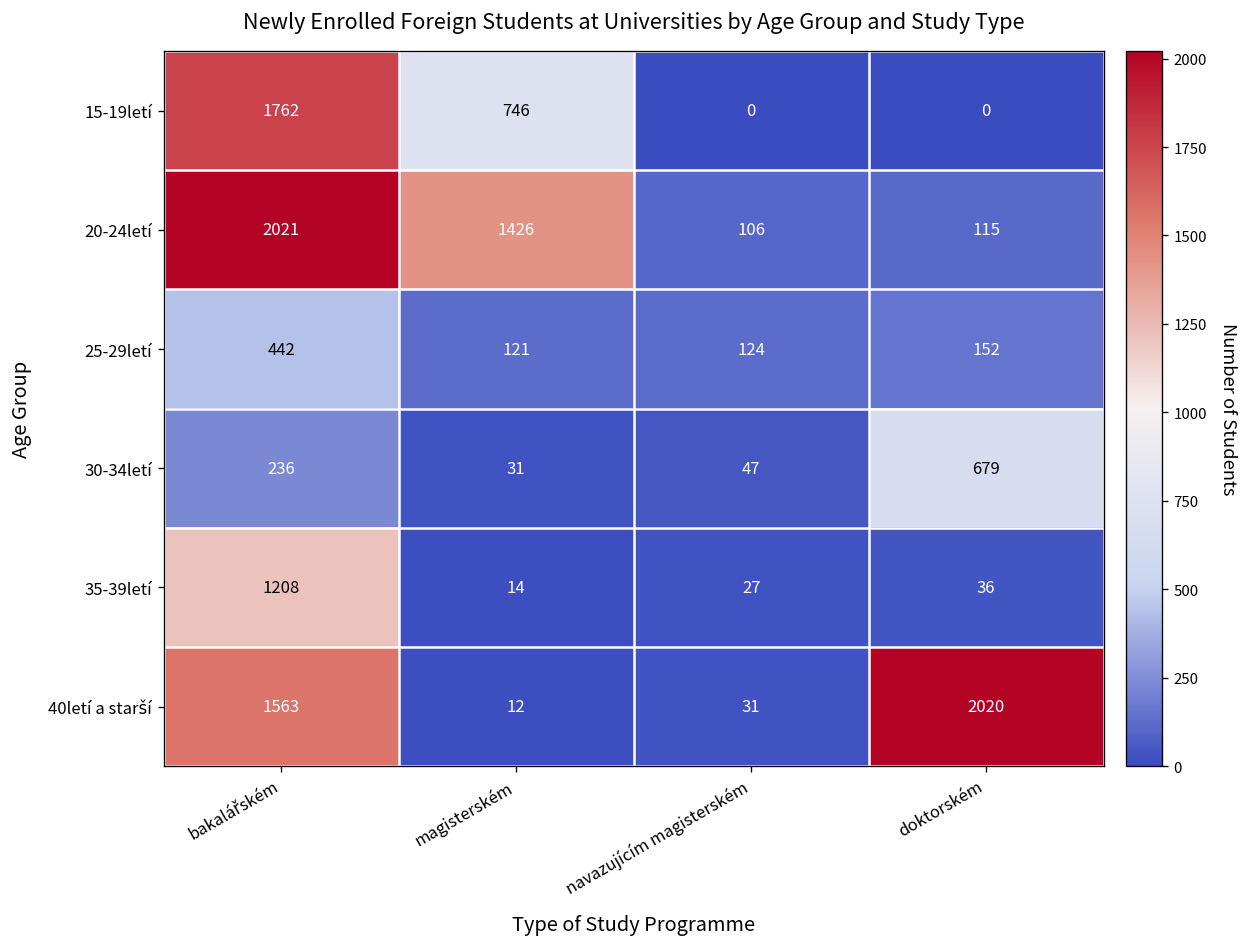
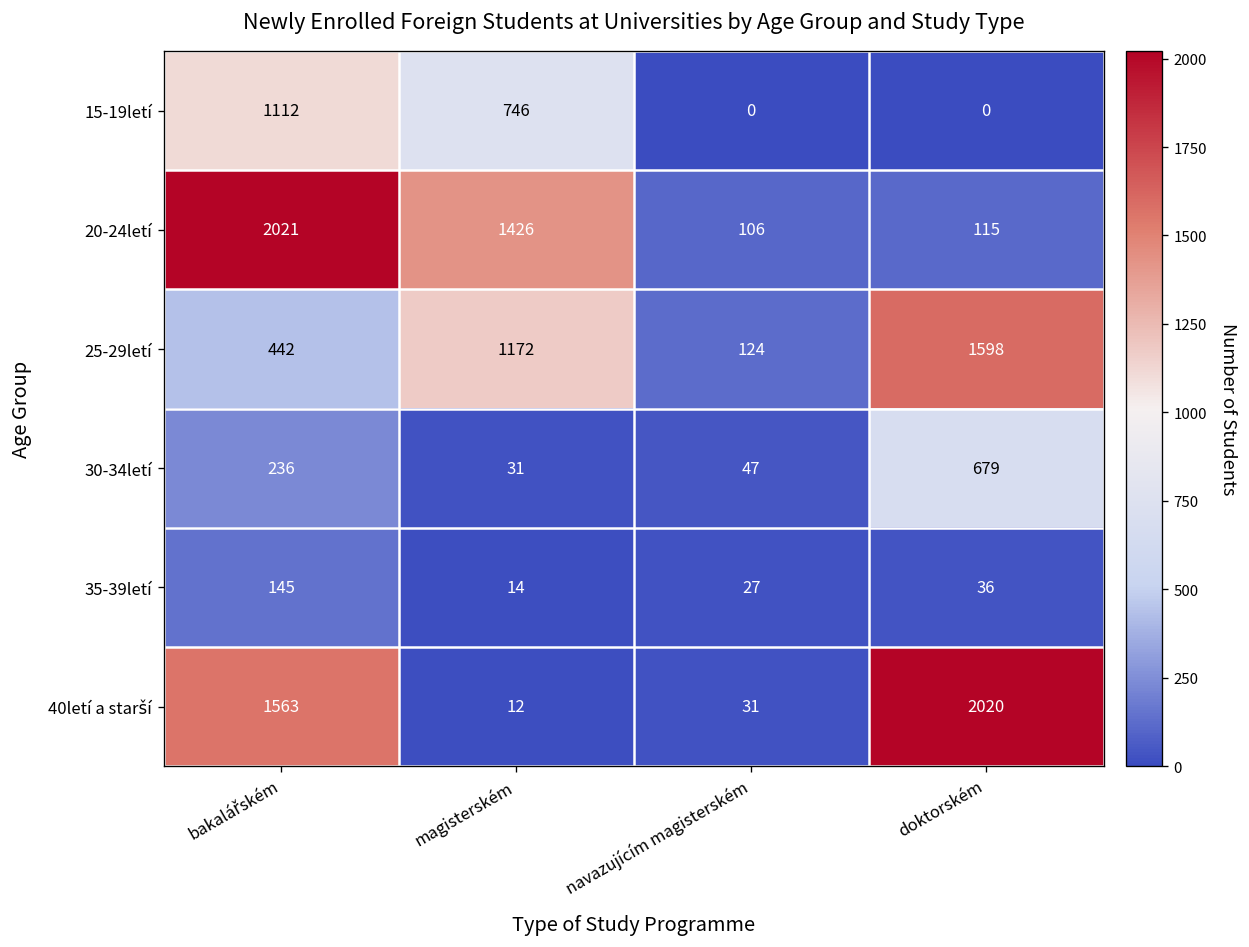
  {
    "15-19letí": {
-     "bakalářském": 1762,
+     "bakalářském": 1112,
      "magisterském": 746,
      "navazujícím magisterském": 0,
      "doktorském": 0
    },
    "20-24letí": {
      "bakalářském": 2021,
      "magisterském": 1426,
      "navazujícím magisterském": 106,
      "doktorském": 115
    },
    "25-29letí": {
      "bakalářském": 442,
-     "magisterském": 121,
+     "magisterském": 1172,
      "navazujícím magisterském": 124,
-     "doktorském": 152
+     "doktorském": 1598
    },
    "30-34letí": {
      "bakalářském": 236,
      "magisterském": 31,
      "navazujícím magisterském": 47,
      "doktorském": 679
    },
    "35-39letí": {
-     "bakalářském": 1208,
+     "bakalářském": 145,
      "magisterském": 14,
      "navazujícím magisterském": 27,
      "doktorském": 36
    },
    "40letí a starší": {
      "bakalářském": 1563,
      "magisterském": 12,
      "navazujícím magisterském": 31,
      "doktorském": 2020
    }
  }
